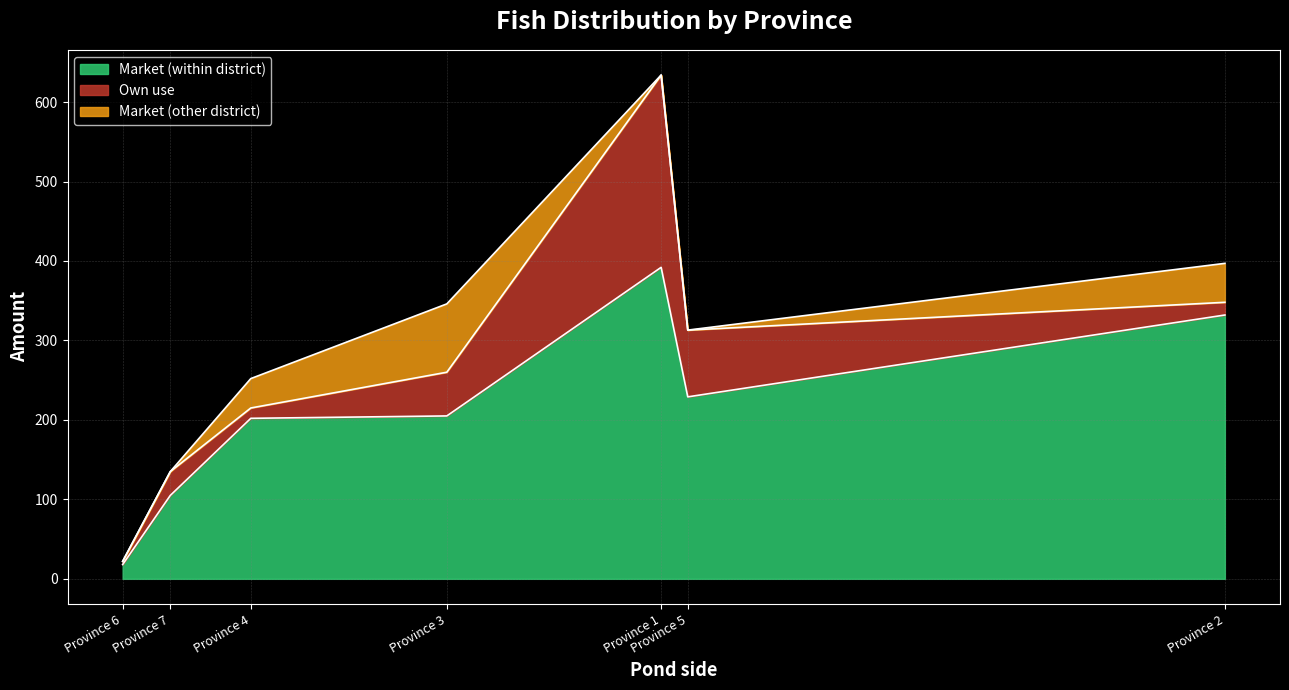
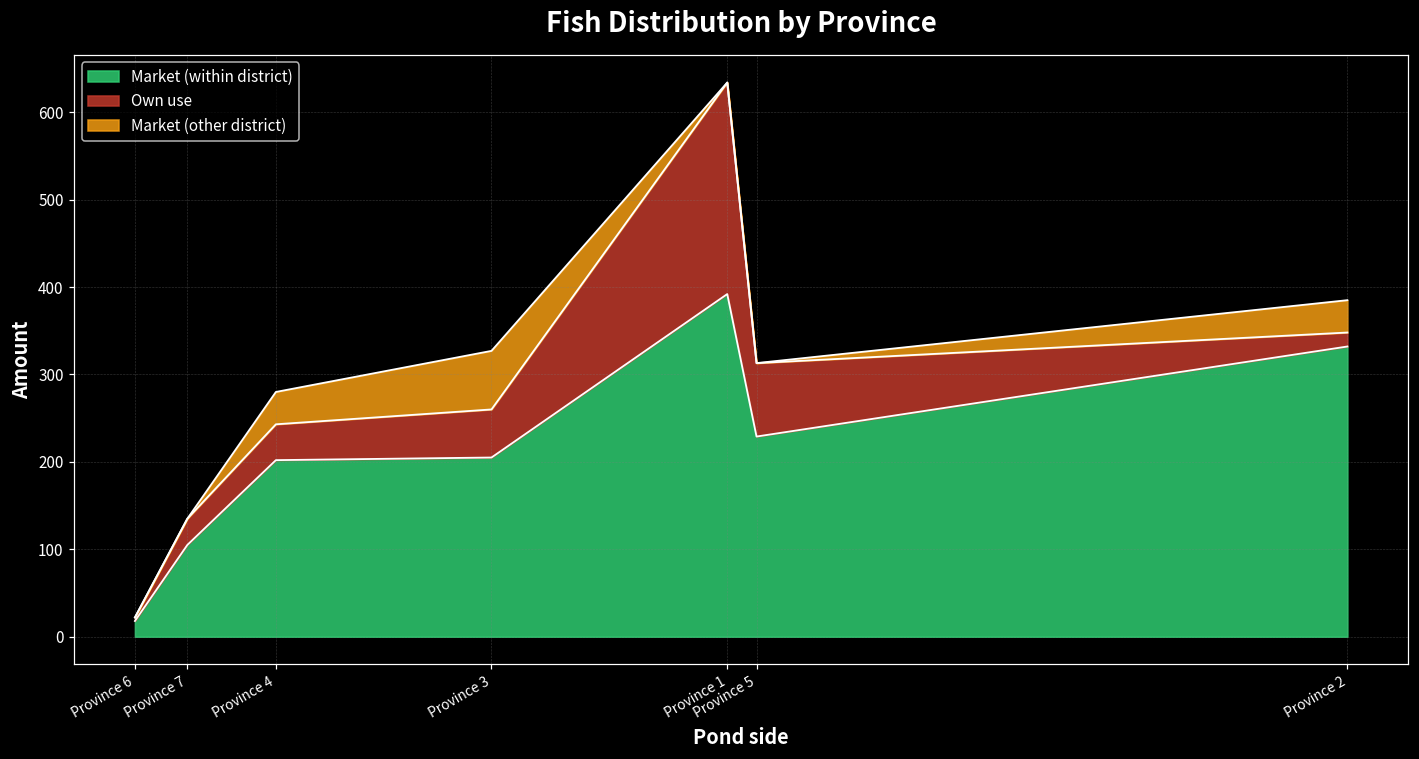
  {
    "Market (within district)": {
      "Province 6": 20,
      "Province 7": 110,
      "Province 4": 200,
      "Province 3": 210,
      "Province 1": 390,
      "Province 5": 230,
      "Province 2": 330
    },
    "Own use": {
-     "Province 4": 10,
+     "Province 4": 40,
      "Province 3": 60,
      "Province 2": 20
    },
    "Market (other district)": {
      "Province 4": 40,
-     "Province 3": 90,
-     "Province 2": 50
+     "Province 3": 70,
+     "Province 2": 40
    }
  }
